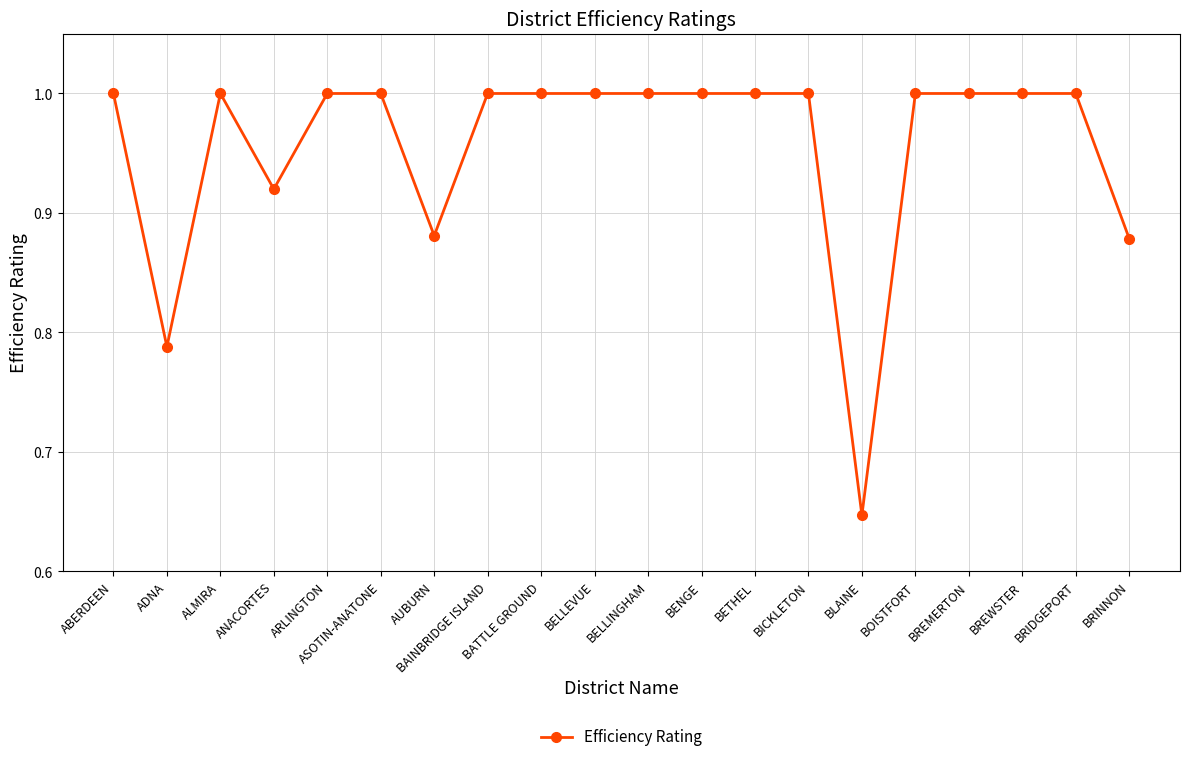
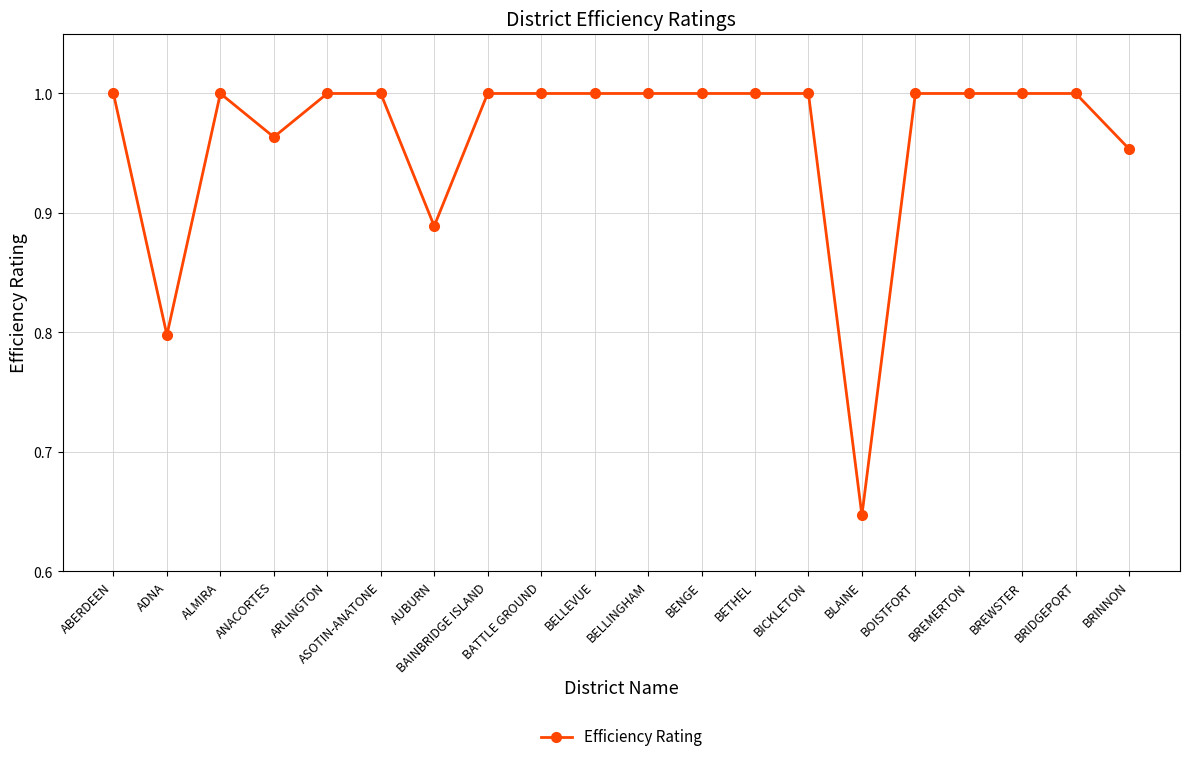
  {
    "ABERDEEN": 1.000,
-   "ADNA": 0.788,
+   "ADNA": 0.798,
    "ALMIRA": 1.000,
-   "ANACORTES": 0.920,
+   "ANACORTES": 0.964,
    "ARLINGTON": 1.000,
    "ASOTIN-ANATONE": 1.000,
-   "AUBURN": 0.881,
+   "AUBURN": 0.889,
    "BAINBRIDGE ISLAND": 1.000,
    "BATTLE GROUND": 1.000,
    "BELLEVUE": 1.000,
    "BELLINGHAM": 1.000,
    "BENGE": 1.000,
    "BETHEL": 1.000,
    "BICKLETON": 1.000,
    "BLAINE": 0.647,
    "BOISTFORT": 1.000,
    "BREMERTON": 1.000,
    "BREWSTER": 1.000,
    "BRIDGEPORT": 1.000,
-   "BRINNON": 0.879
+   "BRINNON": 0.954
  }
